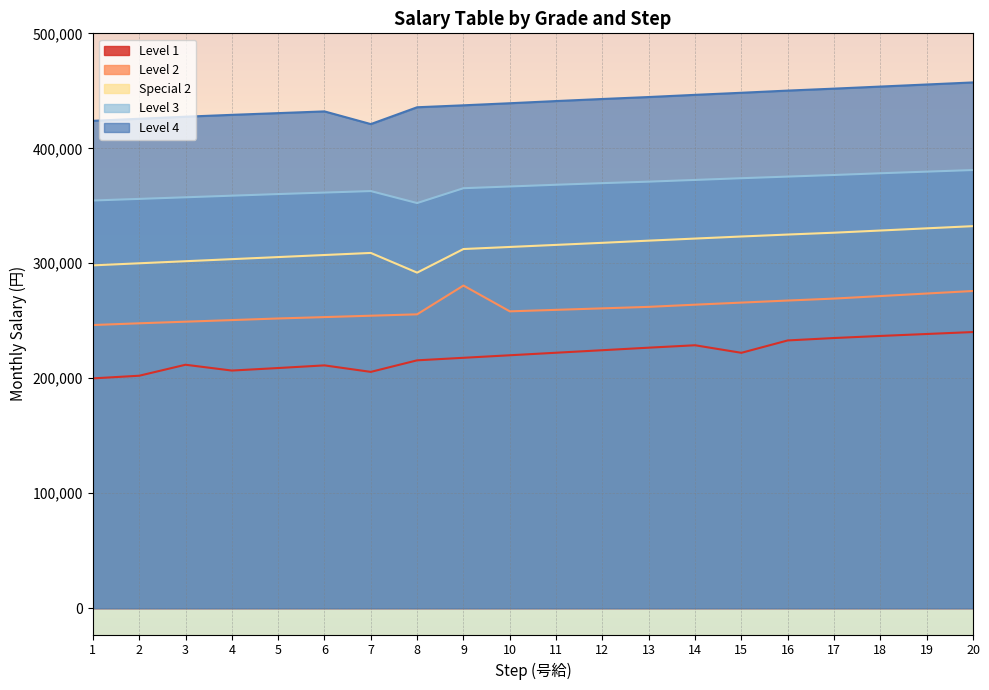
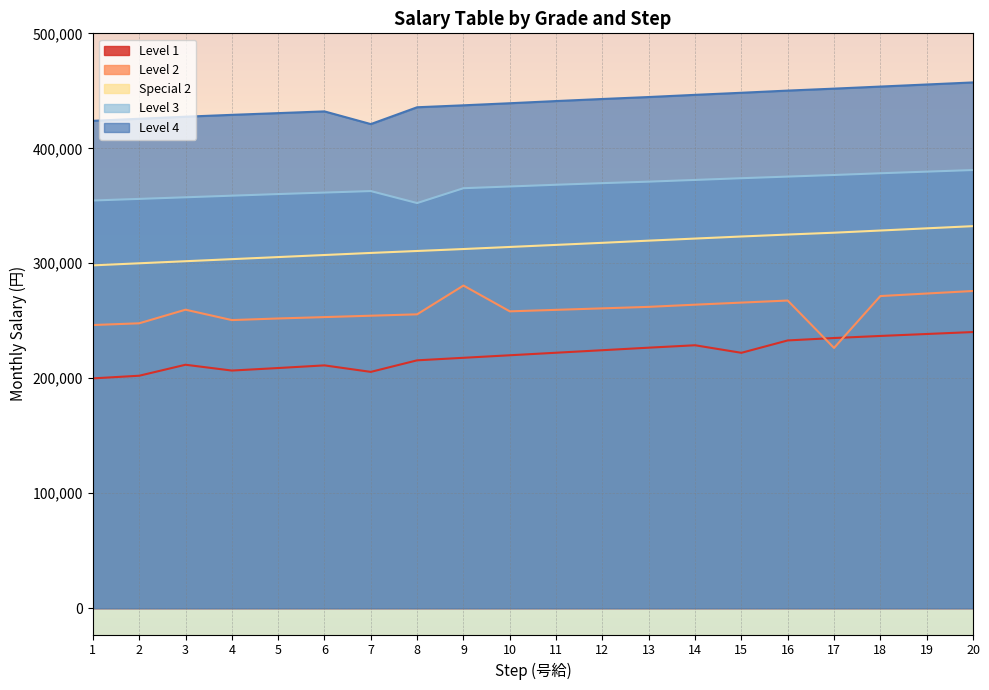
  {
    "Level 1": {
      "1": "200,000",
      "2": "202,000",
      "3": "212,000",
      "4": "207,000",
      "5": "209,000",
      "6": "211,000",
      "7": "206,000",
      "8": "216,000",
      "9": "218,000",
      "10": "220,000",
      "11": "222,000",
      "12": "224,000",
      "13": "227,000",
      "14": "229,000",
      "15": "222,000",
      "16": "233,000",
      "17": "235,000",
      "18": "237,000",
      "19": "239,000",
      "20": "240,000"
    },
    "Level 2": {
      "1": "246,000",
      "2": "248,000",
-     "3": "249,000",
+     "3": "260,000",
      "4": "251,000",
      "5": "252,000",
      "6": "253,000",
      "7": "254,000",
      "8": "256,000",
      "9": "281,000",
      "10": "258,000",
      "11": "260,000",
      "12": "261,000",
      "13": "262,000",
      "14": "264,000",
      "15": "266,000",
      "16": "268,000",
-     "17": "269,000",
+     "17": "226,000",
      "18": "272,000",
      "19": "274,000",
      "20": "276,000"
    },
    "Special 2": {
      "1": "298,000",
      "2": "300,000",
      "3": "302,000",
      "4": "304,000",
      "5": "305,000",
      "6": "307,000",
      "7": "309,000",
-     "8": "292,000",
+     "8": "311,000",
      "9": "312,000",
      "10": "314,000",
      "11": "316,000",
      "12": "318,000",
      "13": "320,000",
      "14": "322,000",
      "15": "323,000",
      "16": "325,000",
      "17": "327,000",
      "18": "329,000",
      "19": "330,000",
      "20": "332,000"
    },
    "Level 3": {
      "1": "355,000",
      "2": "356,000",
      "3": "357,000",
      "4": "359,000",
      "5": "360,000",
      "6": "362,000",
      "7": "363,000",
      "8": "352,000",
      "9": "365,000",
      "10": "367,000",
      "11": "368,000",
      "12": "370,000",
      "13": "371,000",
      "14": "373,000",
      "15": "374,000",
      "16": "375,000",
      "17": "377,000",
      "18": "378,000",
      "19": "380,000",
      "20": "381,000"
    },
    "Level 4": {
      "1": "424,000",
      "4": "429,000",
      "5": "431,000",
      "6": "432,000",
      "7": "421,000",
      "8": "436,000",
      "9": "437,000",
      "10": "439,000",
      "11": "441,000",
      "12": "443,000",
      "13": "445,000",
      "14": "447,000",
      "15": "448,000",
      "16": "450,000",
      "17": "452,000",
      "18": "454,000",
      "19": "456,000",
      "20": "457,000"
    }
  }
